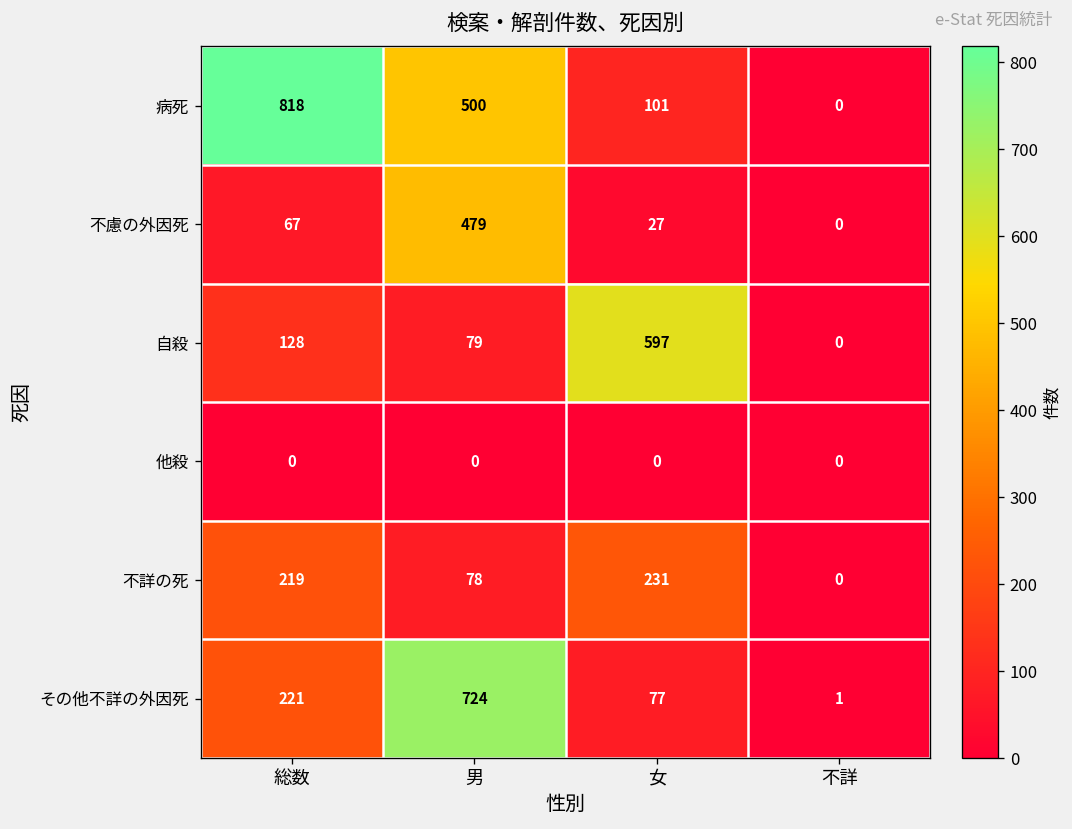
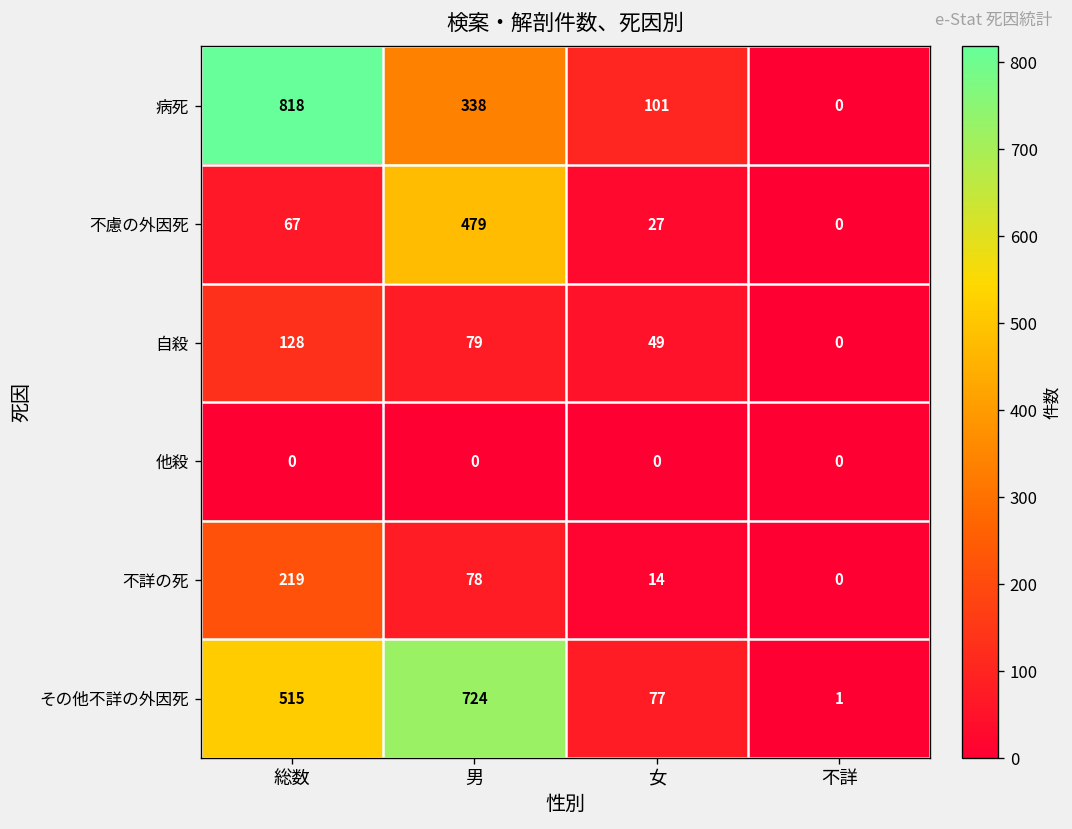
  {
    "病死": {
      "総数": 818,
-     "男": 500,
+     "男": 338,
      "女": 101,
      "不詳": 0
    },
    "不慮の外因死": {
      "総数": 67,
      "男": 479,
      "女": 27,
      "不詳": 0
    },
    "自殺": {
      "総数": 128,
      "男": 79,
-     "女": 597,
+     "女": 49,
      "不詳": 0
    },
    "他殺": {
      "総数": 0,
      "男": 0,
      "女": 0,
      "不詳": 0
    },
    "不詳の死": {
      "総数": 219,
      "男": 78,
-     "女": 231,
+     "女": 14,
      "不詳": 0
    },
    "その他不詳の外因死": {
-     "総数": 221,
+     "総数": 515,
      "男": 724,
      "女": 77,
      "不詳": 1
    }
  }
